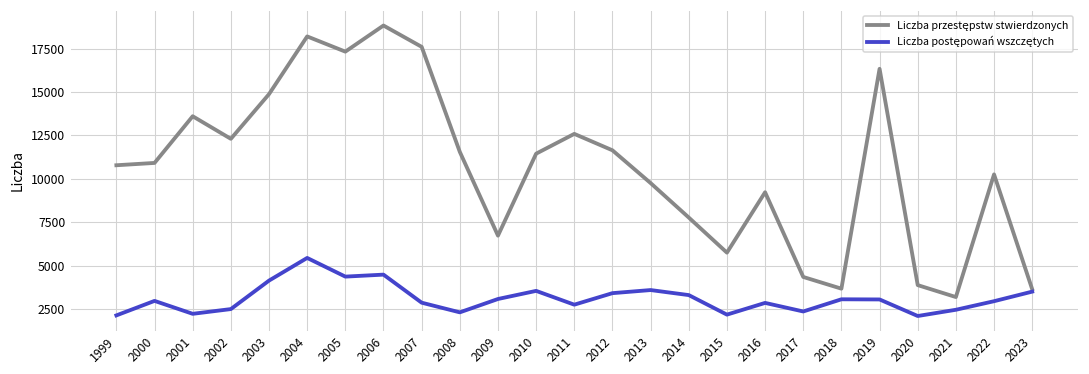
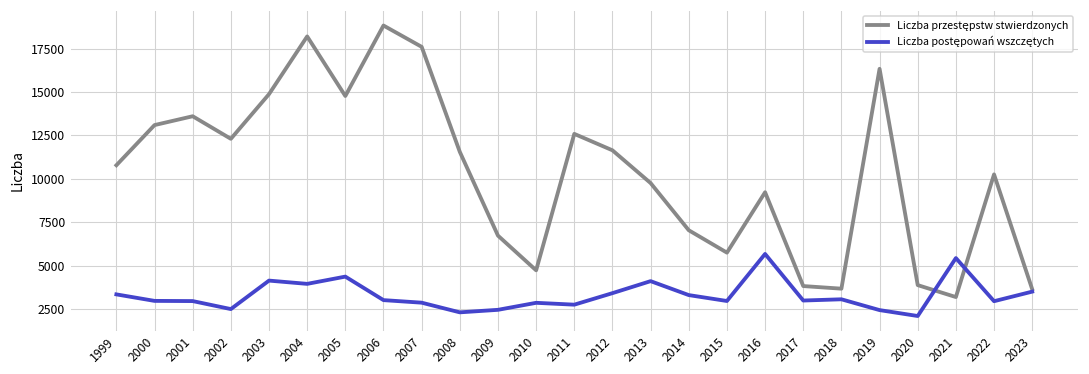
  {
    "Liczba przestępstw stwierdzonych": {
      "1999": 10800,
-     "2000": 10900,
+     "2000": 13100,
      "2001": 13600,
      "2002": 12300,
      "2003": 14900,
      "2004": 18200,
-     "2005": 17300,
+     "2005": 14800,
      "2006": 18800,
      "2007": 17600,
      "2008": 11600,
      "2009": 6700,
-     "2010": 11500,
+     "2010": 4700,
      "2011": 12600,
      "2012": 11600,
      "2013": 9800,
-     "2014": 7800,
+     "2014": 7000,
      "2015": 5700,
      "2016": 9200,
-     "2017": 4300,
+     "2017": 3800,
      "2018": 3700,
      "2019": 16300,
      "2020": 3900,
      "2021": 3200,
      "2022": 10300
    },
    "Liczba postępowań wszczętych": {
-     "1999": 2100,
+     "1999": 3300,
      "2000": 3000,
-     "2001": 2200,
+     "2001": 3000,
      "2002": 2500,
      "2003": 4100,
-     "2004": 5400,
+     "2004": 3900,
      "2005": 4400,
-     "2006": 4500,
+     "2006": 3000,
      "2007": 2900,
      "2008": 2300,
-     "2009": 3100,
-     "2010": 3500,
+     "2009": 2500,
+     "2010": 2900,
      "2011": 2700,
      "2012": 3400,
-     "2013": 3600,
+     "2013": 4100,
      "2014": 3300,
-     "2015": 2200,
-     "2016": 2900,
-     "2017": 2400,
+     "2015": 3000,
+     "2016": 5700,
+     "2017": 3000,
      "2018": 3100,
-     "2019": 3000,
+     "2019": 2400,
      "2020": 2100,
-     "2021": 2500,
+     "2021": 5400,
      "2022": 2900
    }
  }
